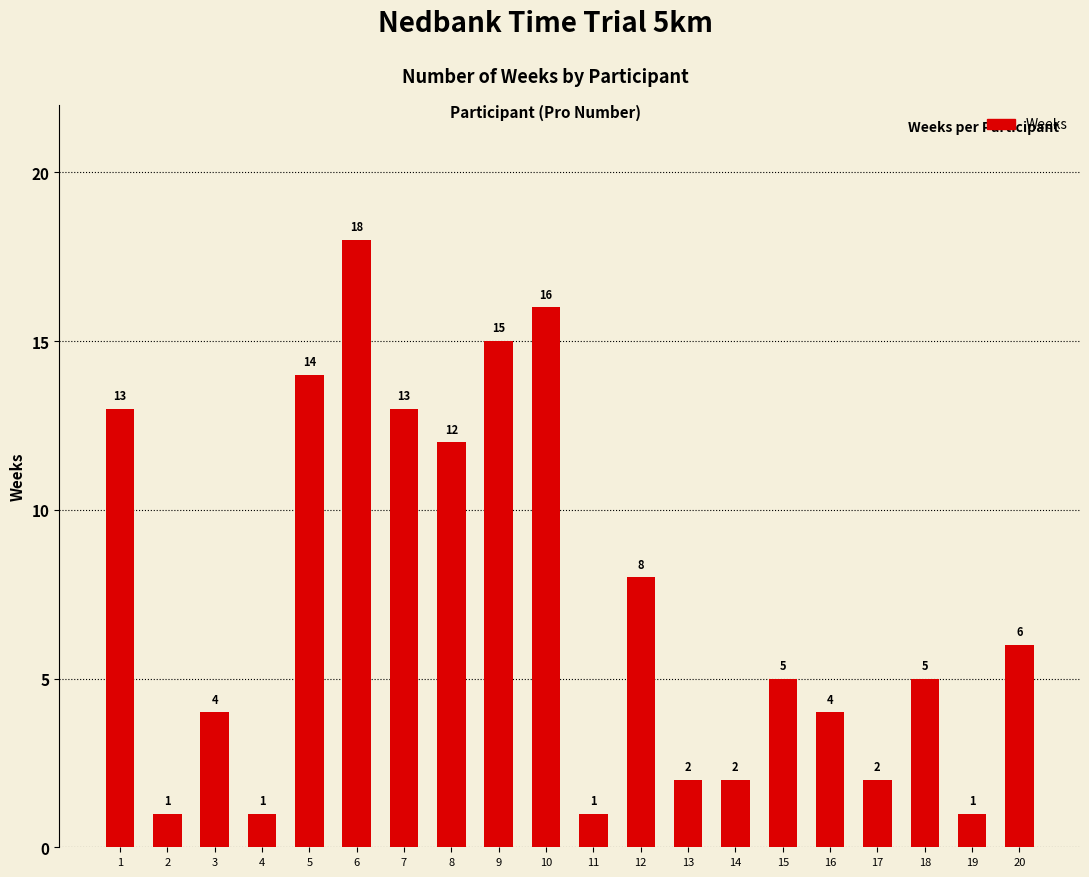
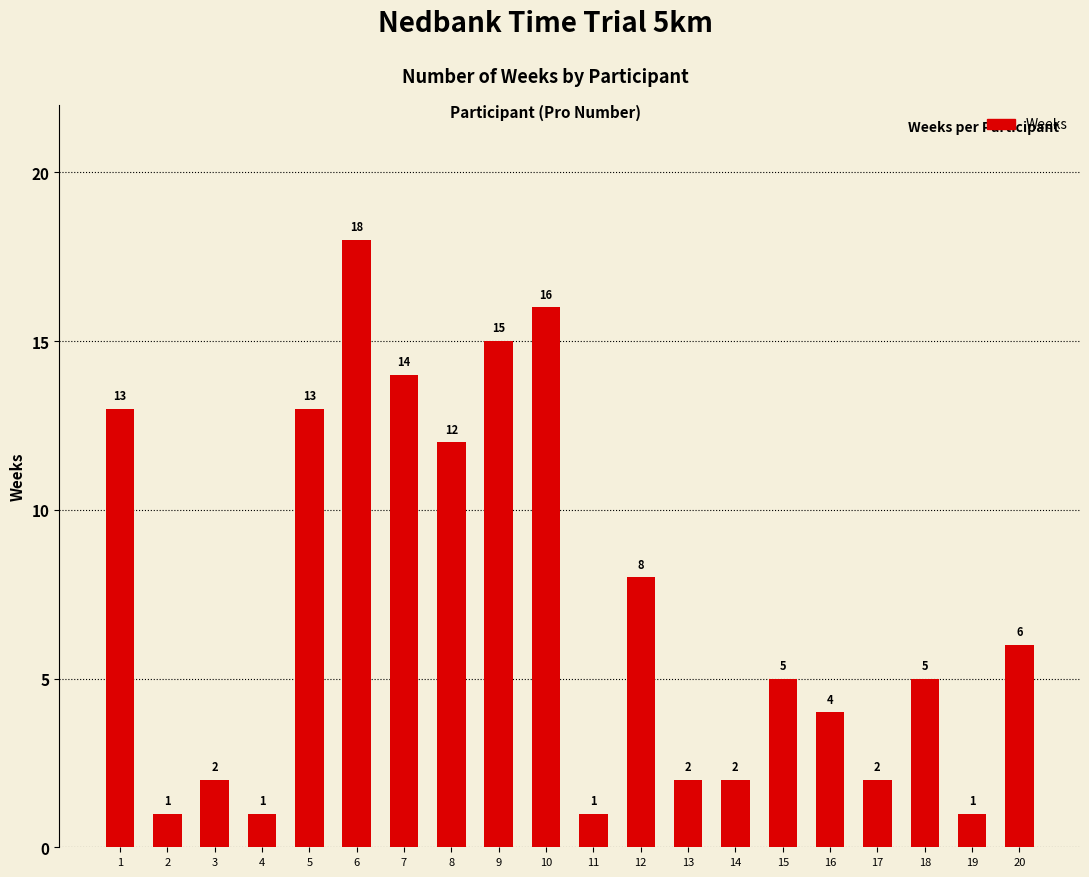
  {
    "1": 13,
    "2": 1,
-   "3": 4,
+   "3": 2,
    "4": 1,
-   "5": 14,
+   "5": 13,
    "6": 18,
-   "7": 13,
+   "7": 14,
    "8": 12,
    "9": 15,
    "10": 16,
    "11": 1,
    "12": 8,
    "13": 2,
    "14": 2,
    "15": 5,
    "16": 4,
    "17": 2,
    "18": 5,
    "19": 1,
    "20": 6
  }
